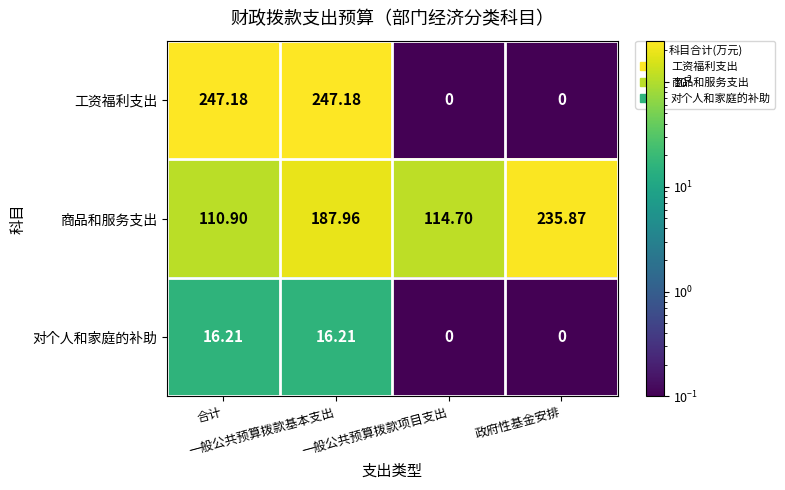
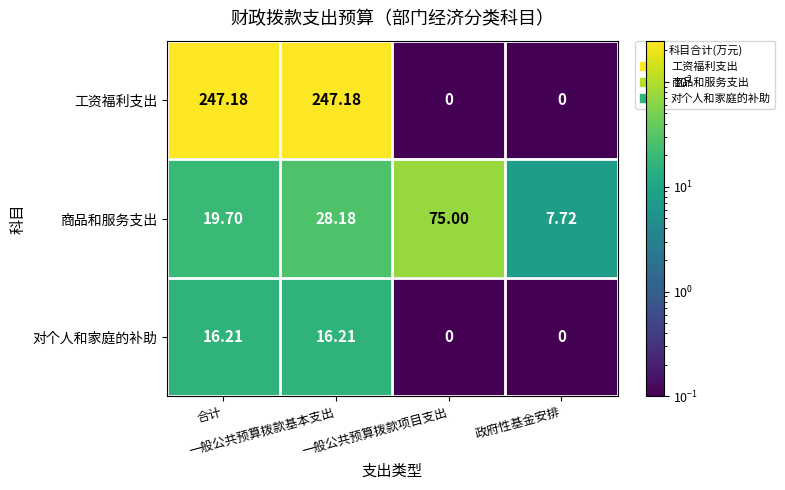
  {
    "工资福利支出": {
      "合计": 247.18,
      "一般公共预算拨款基本支出": 247.18,
      "一般公共预算拨款项目支出": 0,
      "政府性基金安排": 0
    },
    "商品和服务支出": {
-     "合计": 110.90,
-     "一般公共预算拨款基本支出": 187.96,
-     "一般公共预算拨款项目支出": 114.70,
-     "政府性基金安排": 235.87
+     "合计": 19.70,
+     "一般公共预算拨款基本支出": 28.18,
+     "一般公共预算拨款项目支出": 75.00,
+     "政府性基金安排": 7.72
    },
    "对个人和家庭的补助": {
      "合计": 16.21,
      "一般公共预算拨款基本支出": 16.21,
      "一般公共预算拨款项目支出": 0,
      "政府性基金安排": 0
    }
  }
